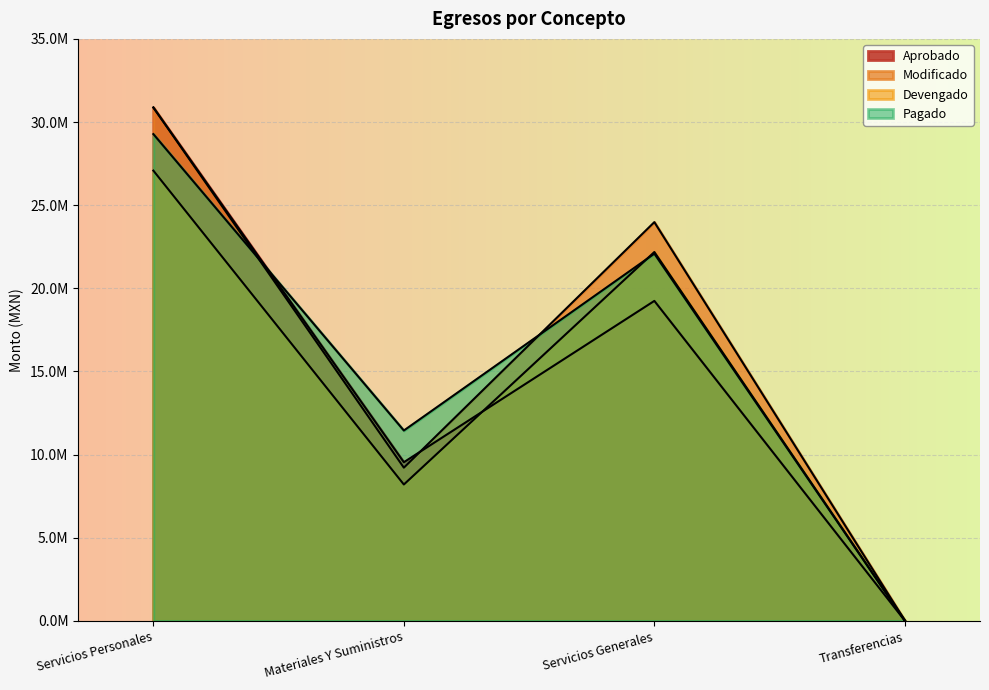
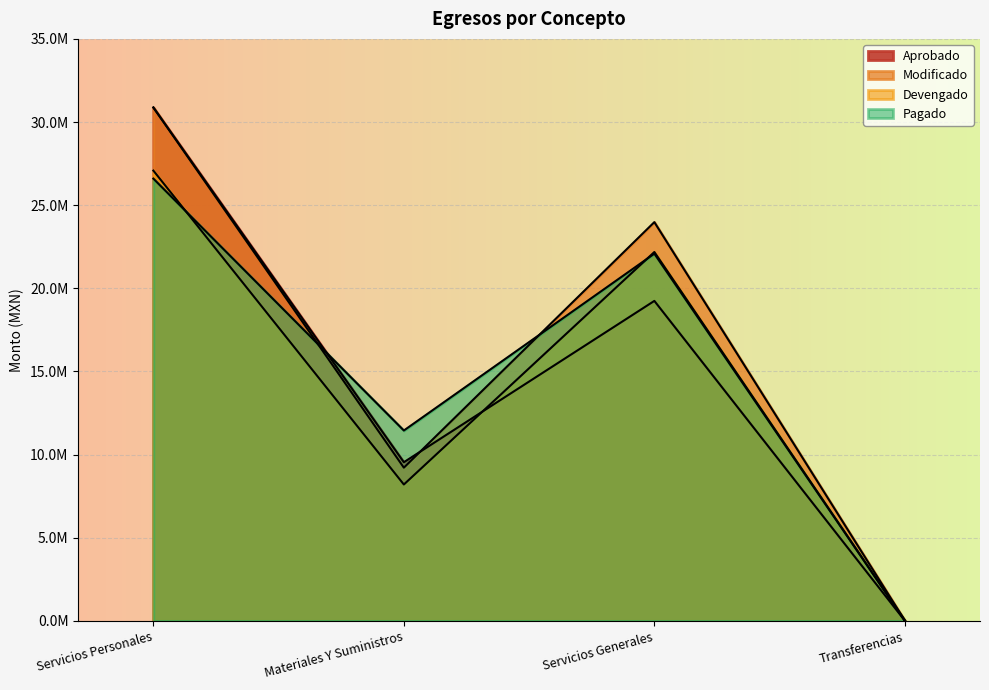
  {
    "Aprobado": {
      "Materiales Y Suministros": 9500000,
      "Servicios Generales": 19200000
    },
    "Pagado": {
-     "Servicios Personales": 29300000,
+     "Servicios Personales": 26600000,
      "Materiales Y Suministros": 11400000
    }
  }
